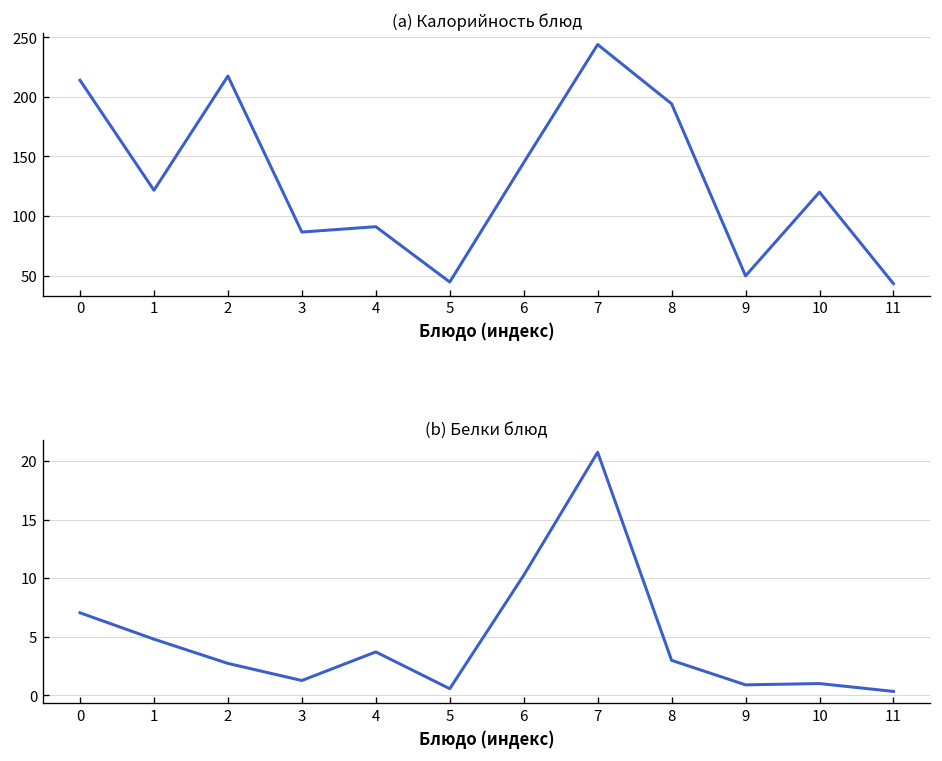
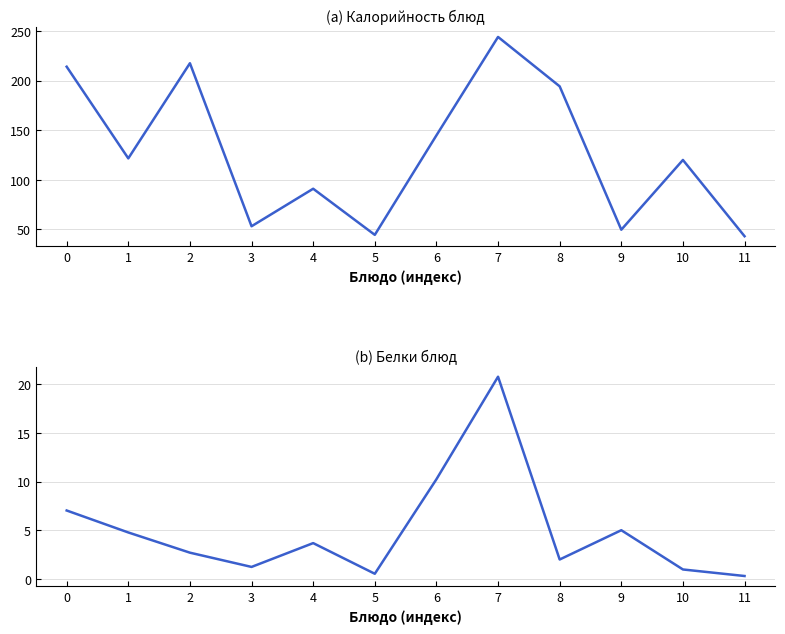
  {
    "(a) Калорийность блюд": {
      "0": 210,
      "1": 120,
      "2": 220,
-     "3": 90,
+     "3": 50,
      "4": 90,
      "5": 40,
      "6": 140,
      "7": 240,
      "8": 190,
      "9": 50,
      "10": 120,
      "11": 40
    },
    "(b) Белки блюд": {
      "0": 7,
      "1": 5,
      "2": 3,
      "3": 1,
      "4": 4,
      "5": 1,
      "6": 10,
      "7": 21,
-     "8": 3,
-     "9": 1,
+     "8": 2,
+     "9": 5,
      "10": 1,
      "11": 0
    }
  }
